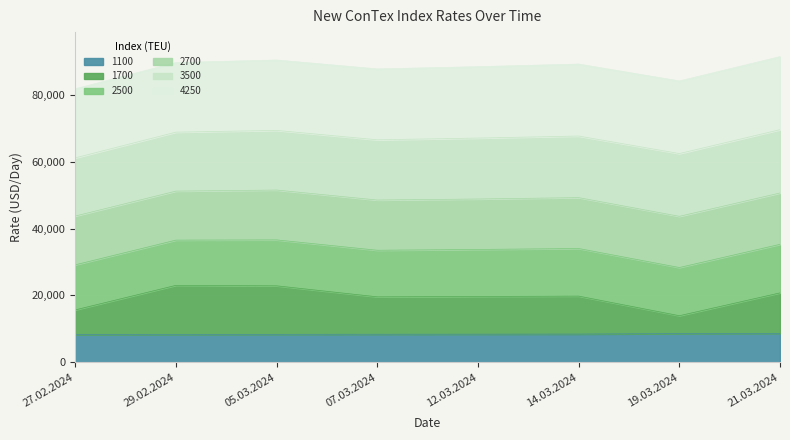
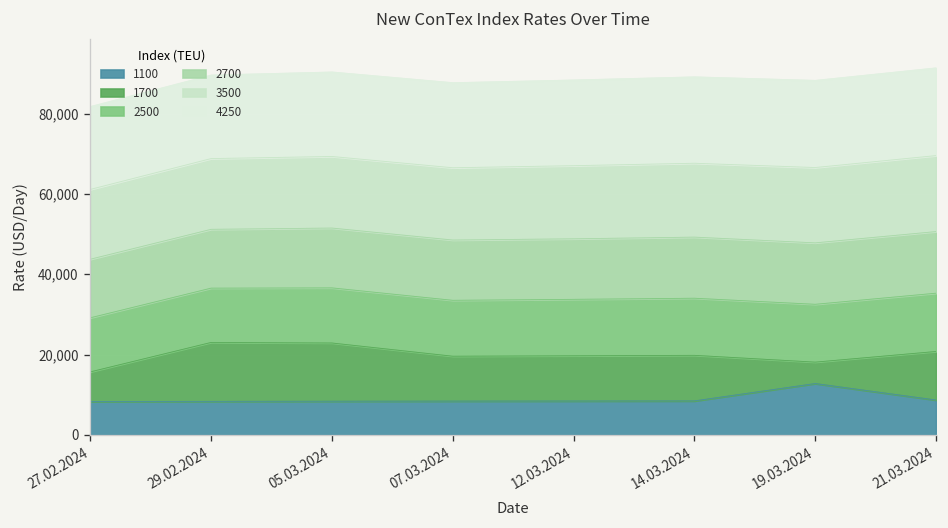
  {
    "1100": {
      "27.02.2024": "8,000",
      "29.02.2024": "8,000",
      "05.03.2024": "8,000",
      "07.03.2024": "8,000",
      "12.03.2024": "8,000",
      "14.03.2024": "8,000",
-     "19.03.2024": "9,000",
+     "19.03.2024": "13,000",
      "21.03.2024": "9,000"
    },
    "1700": {
      "27.02.2024": "7,000",
      "29.02.2024": "15,000",
      "05.03.2024": "15,000",
      "07.03.2024": "11,000",
      "12.03.2024": "11,000",
      "14.03.2024": "11,000",
      "19.03.2024": "5,000",
      "21.03.2024": "12,000"
    }
  }
